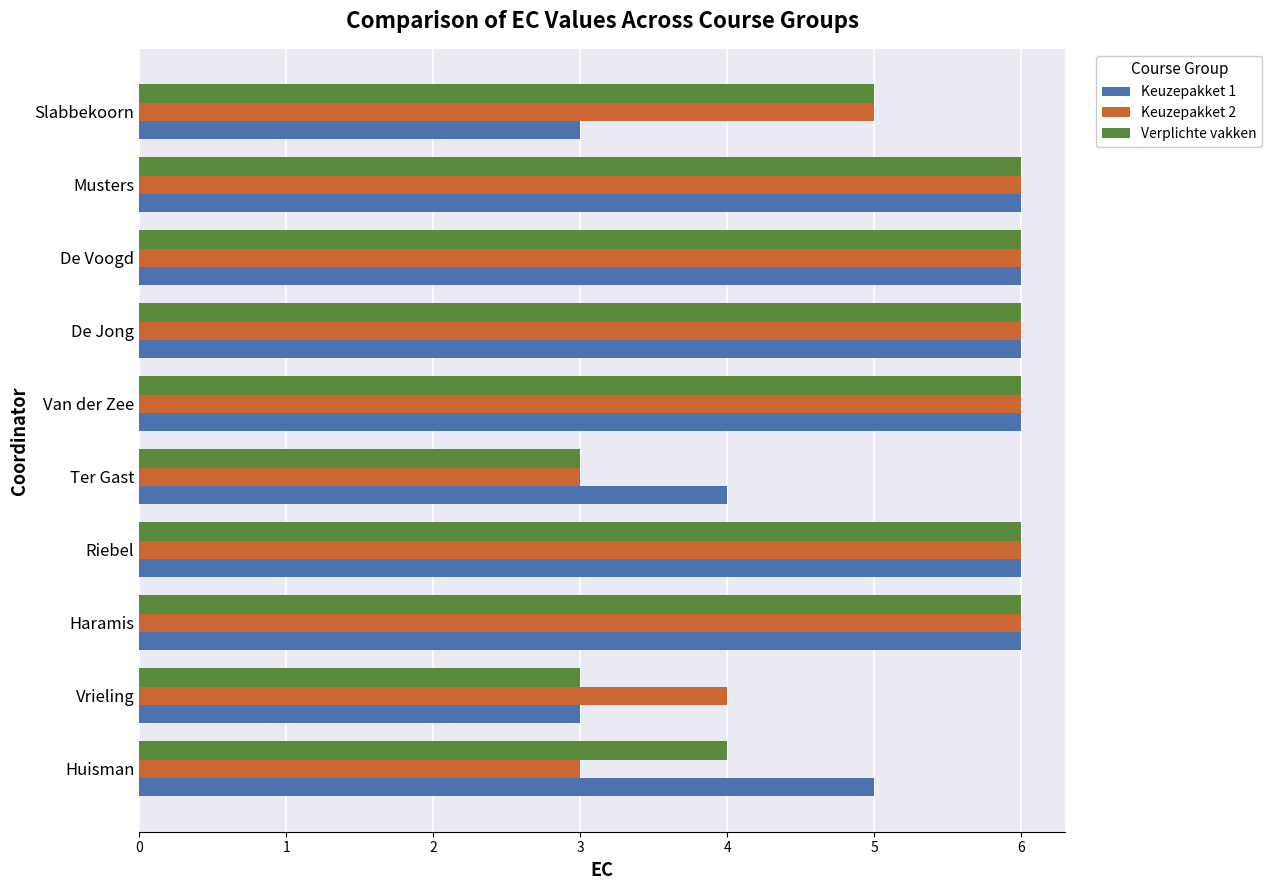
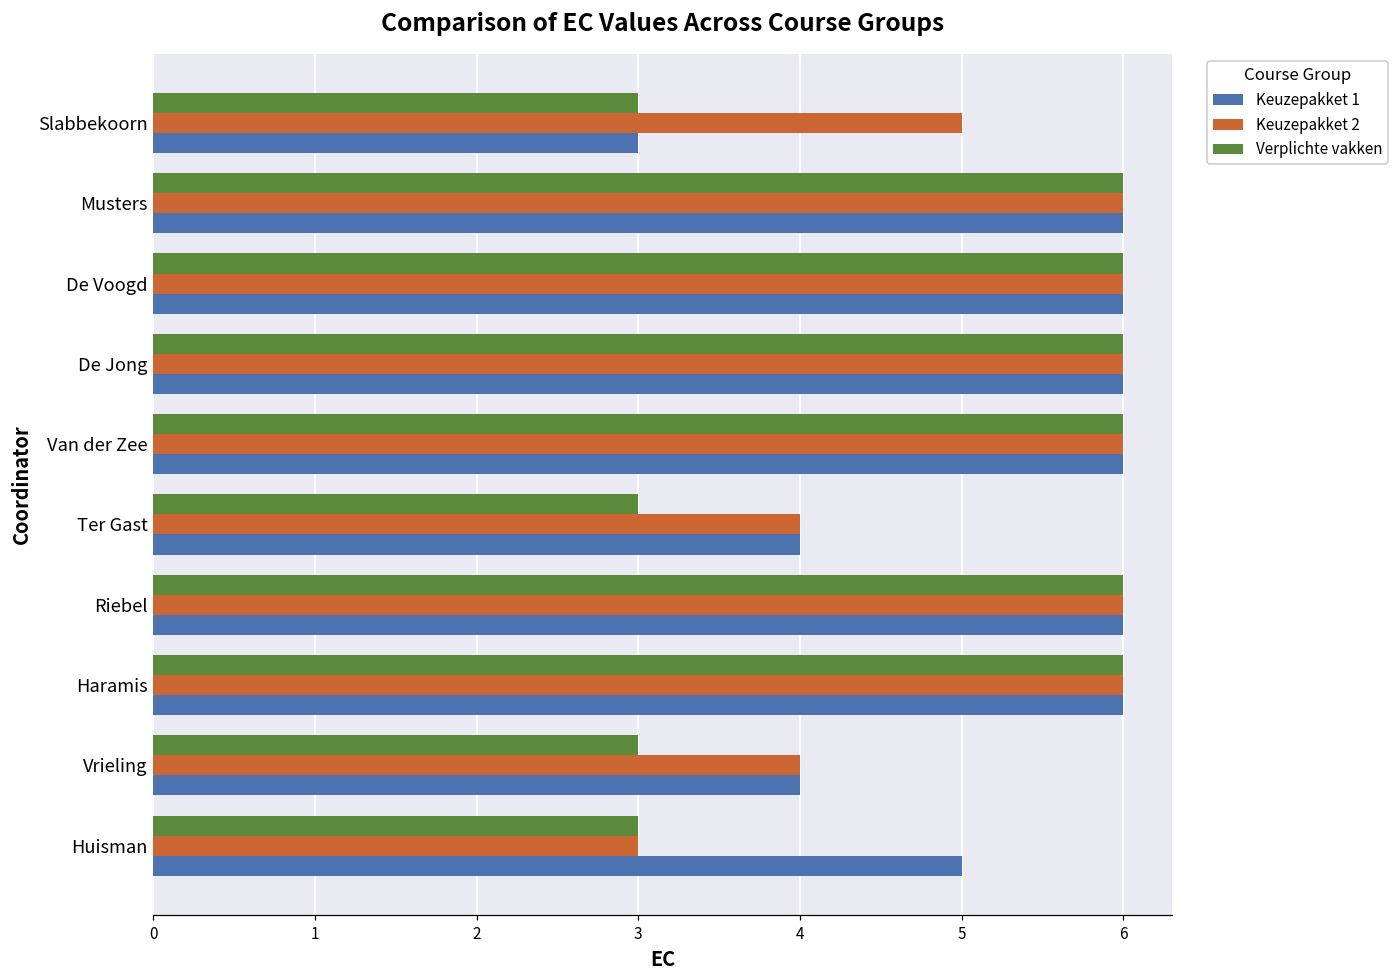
  {
    "Keuzepakket 1": {
      "Slabbekoorn": 3,
      "Musters": 6,
      "De Voogd": 6,
      "De Jong": 6,
      "Van der Zee": 6,
      "Ter Gast": 4,
      "Riebel": 6,
      "Haramis": 6,
-     "Vrieling": 3,
+     "Vrieling": 4,
      "Huisman": 5
    },
    "Keuzepakket 2": {
      "Slabbekoorn": 5,
      "Musters": 6,
      "De Voogd": 6,
      "De Jong": 6,
      "Van der Zee": 6,
-     "Ter Gast": 3,
+     "Ter Gast": 4,
      "Riebel": 6,
      "Haramis": 6,
      "Vrieling": 4,
      "Huisman": 3
    },
    "Verplichte vakken": {
-     "Slabbekoorn": 5,
+     "Slabbekoorn": 3,
      "Musters": 6,
      "De Voogd": 6,
      "De Jong": 6,
      "Van der Zee": 6,
      "Ter Gast": 3,
      "Riebel": 6,
      "Haramis": 6,
      "Vrieling": 3,
-     "Huisman": 4
+     "Huisman": 3
    }
  }
